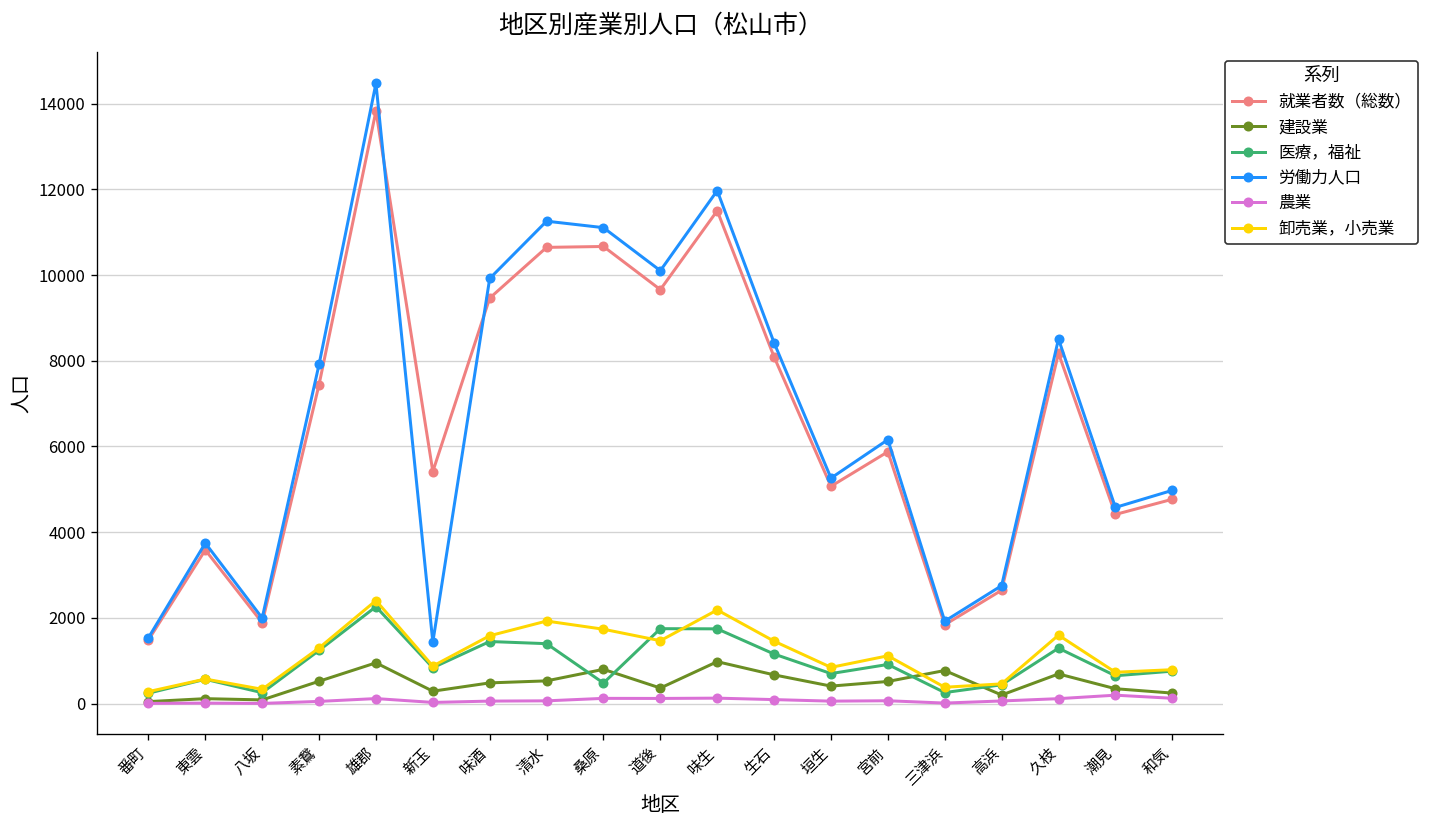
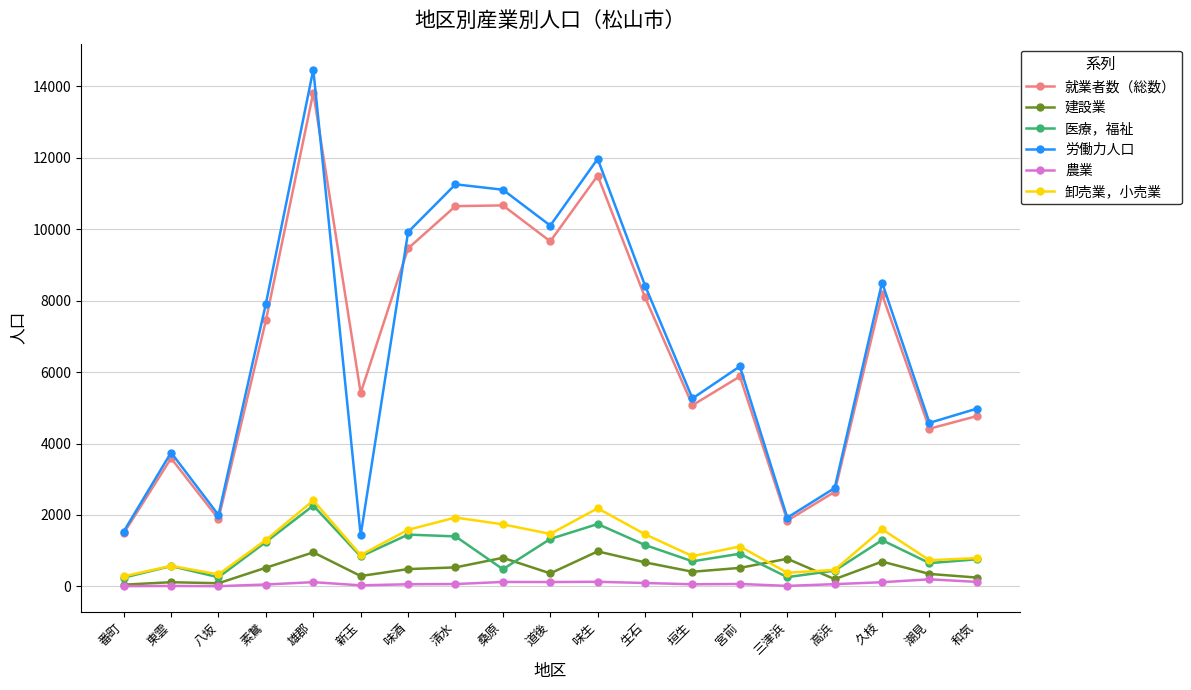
  {
    "就業者数（総数）": {
      "東雲": 3600,
      "八坂": 1900,
      "素鵞": 7400,
      "雄郡": 13800,
      "新玉": 5400,
      "味酒": 9500,
      "清水": 10600,
      "桑原": 10700,
      "道後": 9700,
      "味生": 11500,
      "生石": 8100,
      "垣生": 5100,
      "宮前": 5900,
      "三津浜": 1800,
      "高浜": 2600,
      "久枝": 8200,
      "潮見": 4400,
      "和気": 4800
    },
    "建設業": {
      "東雲": 100,
      "八坂": 100,
      "素鵞": 500,
      "雄郡": 1000,
      "新玉": 300,
      "味酒": 500,
      "清水": 500,
      "桑原": 800,
      "道後": 400,
      "味生": 1000,
      "生石": 700,
      "垣生": 400,
      "宮前": 500,
      "三津浜": 800,
      "高浜": 200,
      "久枝": 700,
      "潮見": 300,
      "和気": 200
    },
    "医療，福祉": {
      "八坂": 300,
      "雄郡": 2300,
      "味酒": 1400,
      "清水": 1400,
      "桑原": 500,
-     "道後": 1700,
+     "道後": 1300,
      "味生": 1700,
      "生石": 1200,
      "垣生": 700,
      "宮前": 900,
      "三津浜": 300,
      "久枝": 1300,
      "潮見": 700
    },
    "労働力人口": {
      "東雲": 3700,
      "八坂": 2000,
      "素鵞": 7900,
      "雄郡": 14500,
      "新玉": 1400,
      "味酒": 9900,
      "清水": 11300,
      "桑原": 11100,
      "道後": 10100,
      "味生": 12000,
      "生石": 8400,
      "垣生": 5300,
      "宮前": 6200,
      "三津浜": 1900,
      "高浜": 2800,
      "久枝": 8500,
      "潮見": 4600,
      "和気": 5000
    },
    "農業": {
      "東雲": 0,
      "八坂": 0,
      "素鵞": 100,
      "雄郡": 100,
      "新玉": 0,
      "味酒": 100,
      "清水": 100,
      "桑原": 100,
      "道後": 100,
      "味生": 100,
      "生石": 100,
      "垣生": 100,
      "宮前": 100,
      "三津浜": 0,
      "高浜": 100,
      "久枝": 100,
      "潮見": 200,
      "和気": 100
    },
    "卸売業，小売業": {
      "八坂": 300,
      "雄郡": 2400,
      "味酒": 1600,
      "清水": 1900,
      "桑原": 1700,
      "道後": 1500,
      "味生": 2200,
      "生石": 1500,
      "垣生": 800,
      "宮前": 1100,
      "三津浜": 400,
      "久枝": 1600,
      "潮見": 700
    }
  }
